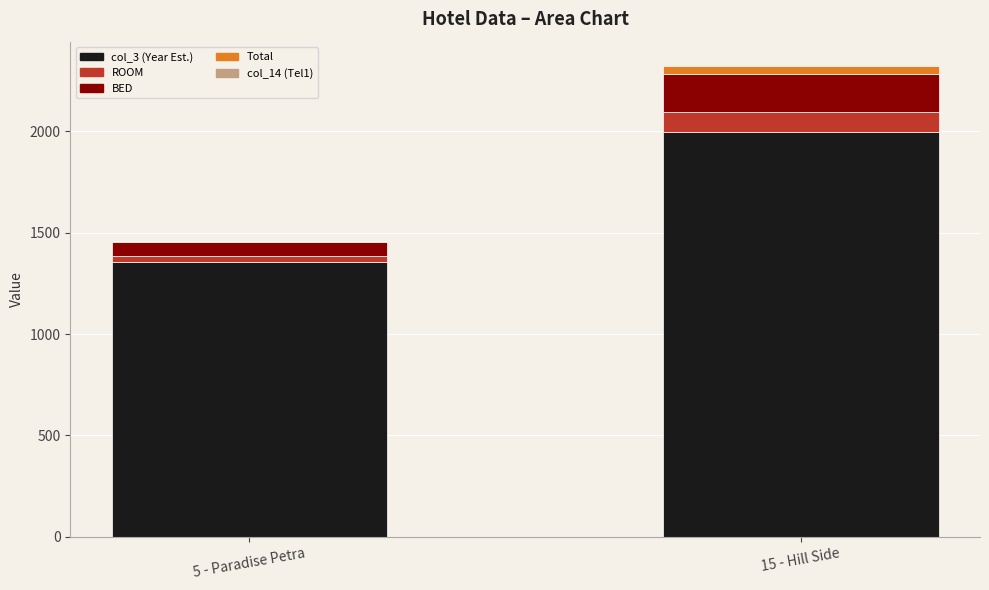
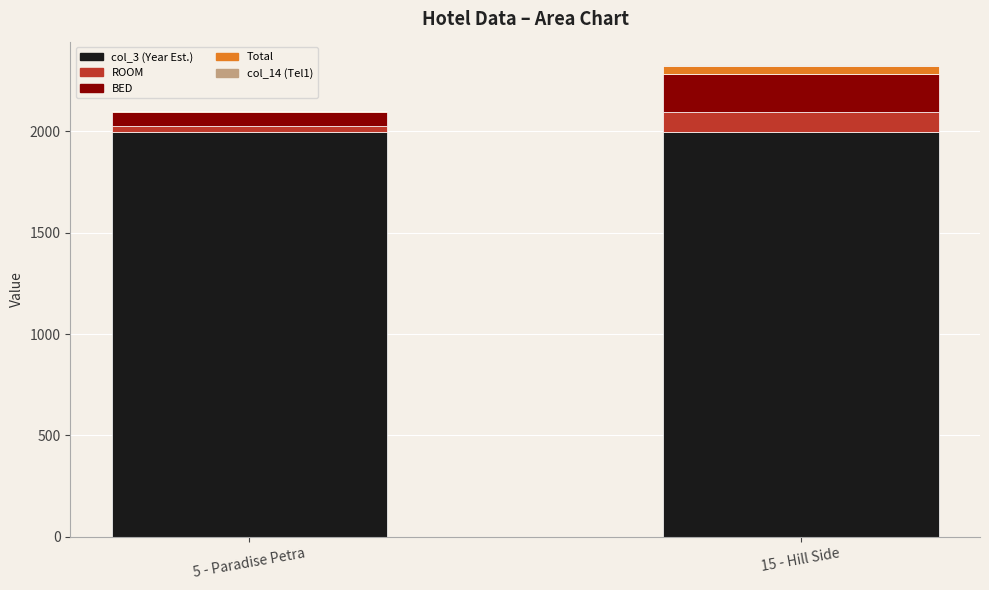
  {
    "col_3 (Year Est.)": {
-     "5 - Paradise Petra": 1350,
+     "5 - Paradise Petra": 2000,
      "15 - Hill Side": 2000
    },
    "ROOM": {
      "5 - Paradise Petra": 30,
      "15 - Hill Side": 100
    },
    "BED": {
      "5 - Paradise Petra": 70,
      "15 - Hill Side": 190
    },
    "Total": {
      "15 - Hill Side": 40
    }
  }
